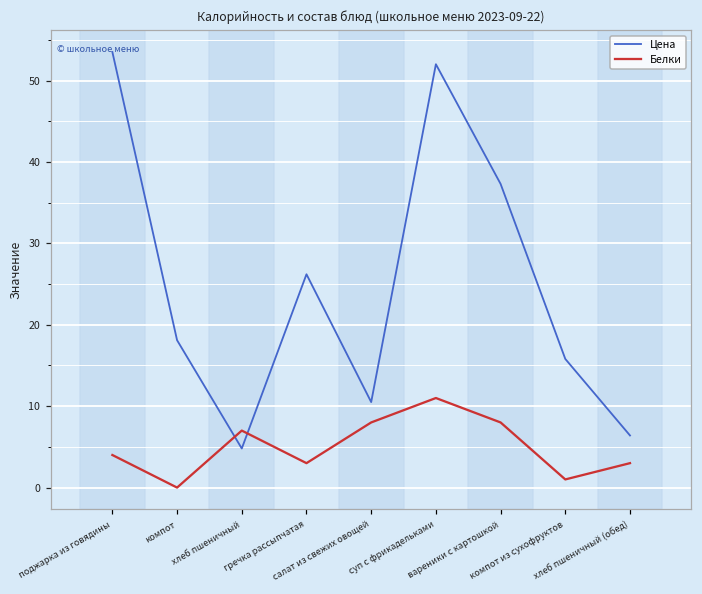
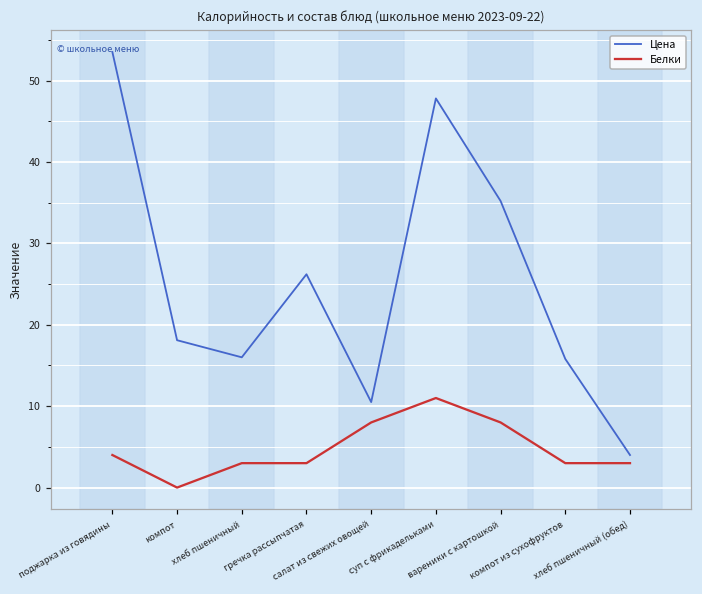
  {
    "Цена": {
      "поджарка из говядины": 54,
      "компот": 18,
-     "хлеб пшеничный": 5,
+     "хлеб пшеничный": 16,
      "гречка рассыпчатая": 26,
      "салат из свежих овощей": 11,
-     "суп с фрикадельками": 52,
-     "вареники с картошкой": 37,
+     "суп с фрикадельками": 48,
+     "вареники с картошкой": 35,
      "компот из сухофруктов": 16,
-     "хлеб пшеничный (обед)": 6
+     "хлеб пшеничный (обед)": 4
    },
    "Белки": {
      "поджарка из говядины": 4,
      "компот": 0,
-     "хлеб пшеничный": 7,
+     "хлеб пшеничный": 3,
      "гречка рассыпчатая": 3,
      "салат из свежих овощей": 8,
      "суп с фрикадельками": 11,
      "вареники с картошкой": 8,
-     "компот из сухофруктов": 1,
+     "компот из сухофруктов": 3,
      "хлеб пшеничный (обед)": 3
    }
  }
